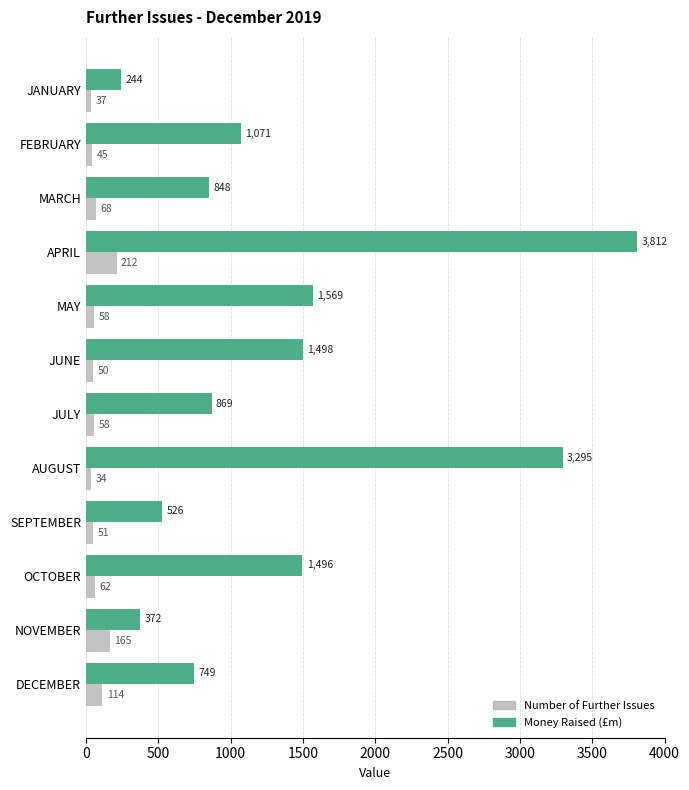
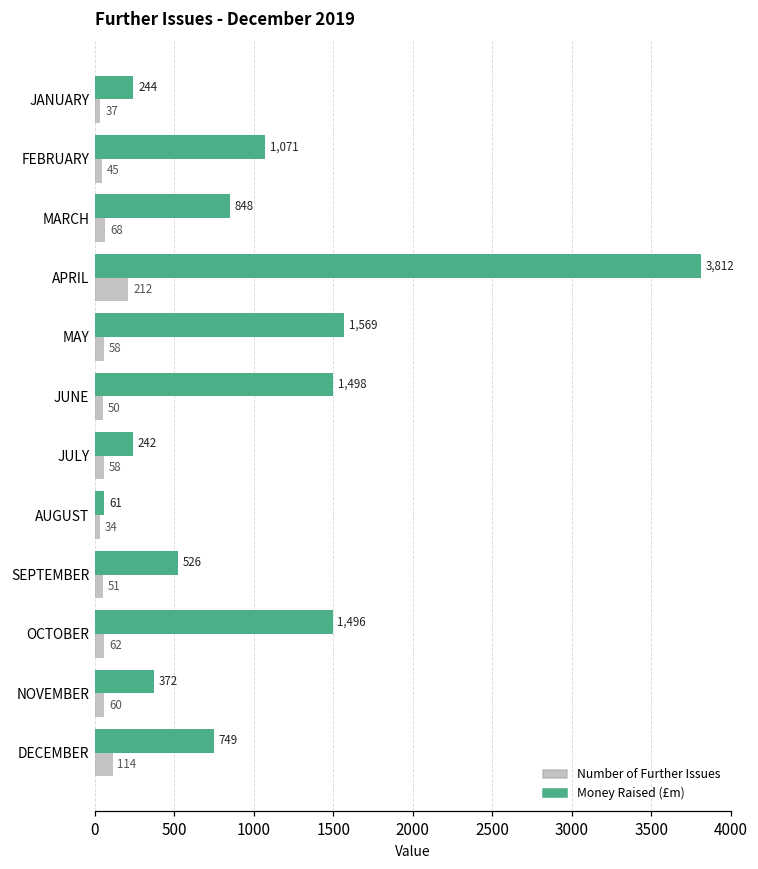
  {
    "Number of Further Issues": {
      "JANUARY": "37",
      "FEBRUARY": "45",
      "MARCH": "68",
      "APRIL": "212",
      "MAY": "58",
      "JUNE": "50",
      "JULY": "58",
      "AUGUST": "34",
      "SEPTEMBER": "51",
      "OCTOBER": "62",
-     "NOVEMBER": "165",
+     "NOVEMBER": "60",
      "DECEMBER": "114"
    },
    "Money Raised (£m)": {
      "JANUARY": "244",
      "FEBRUARY": "1,071",
      "MARCH": "848",
      "APRIL": "3,812",
      "MAY": "1,569",
      "JUNE": "1,498",
-     "JULY": "869",
-     "AUGUST": "3,295",
+     "JULY": "242",
+     "AUGUST": "61",
      "SEPTEMBER": "526",
      "OCTOBER": "1,496",
      "NOVEMBER": "372",
      "DECEMBER": "749"
    }
  }
